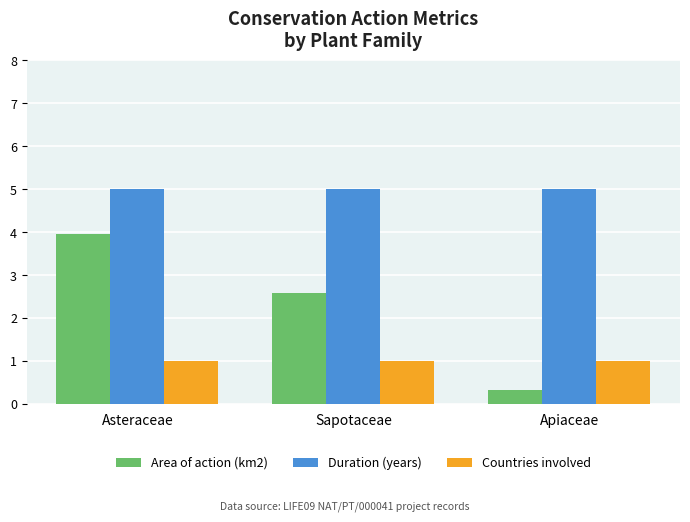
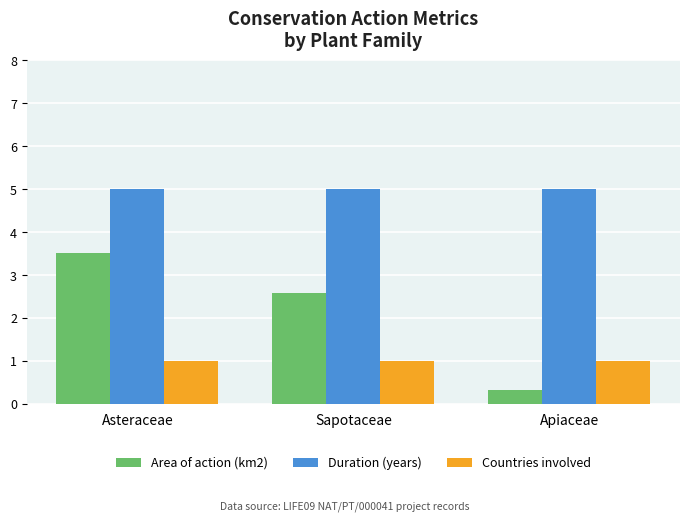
  {
    "Area of action (km2)": {
-     "Asteraceae": 3.9,
+     "Asteraceae": 3.5,
      "Sapotaceae": 2.6,
      "Apiaceae": 0.3
    },
    "Duration (years)": {
      "Asteraceae": 5.0,
      "Sapotaceae": 5.0,
      "Apiaceae": 5.0
    },
    "Countries involved": {
      "Asteraceae": 1.0,
      "Sapotaceae": 1.0,
      "Apiaceae": 1.0
    }
  }
